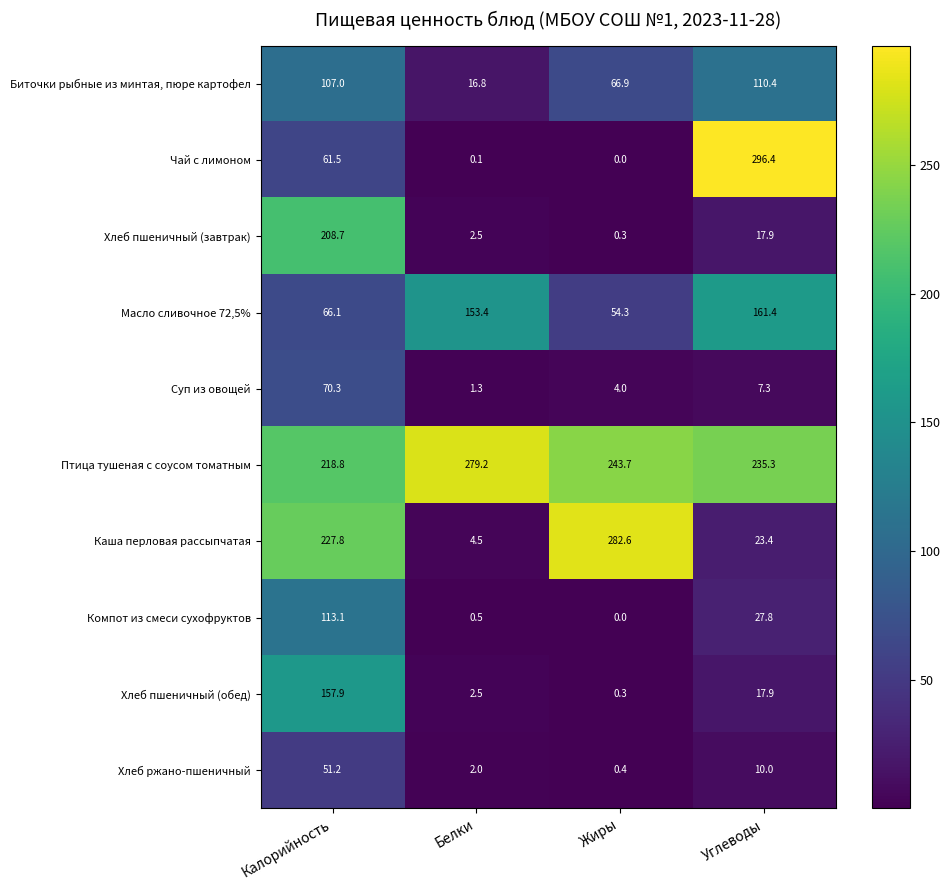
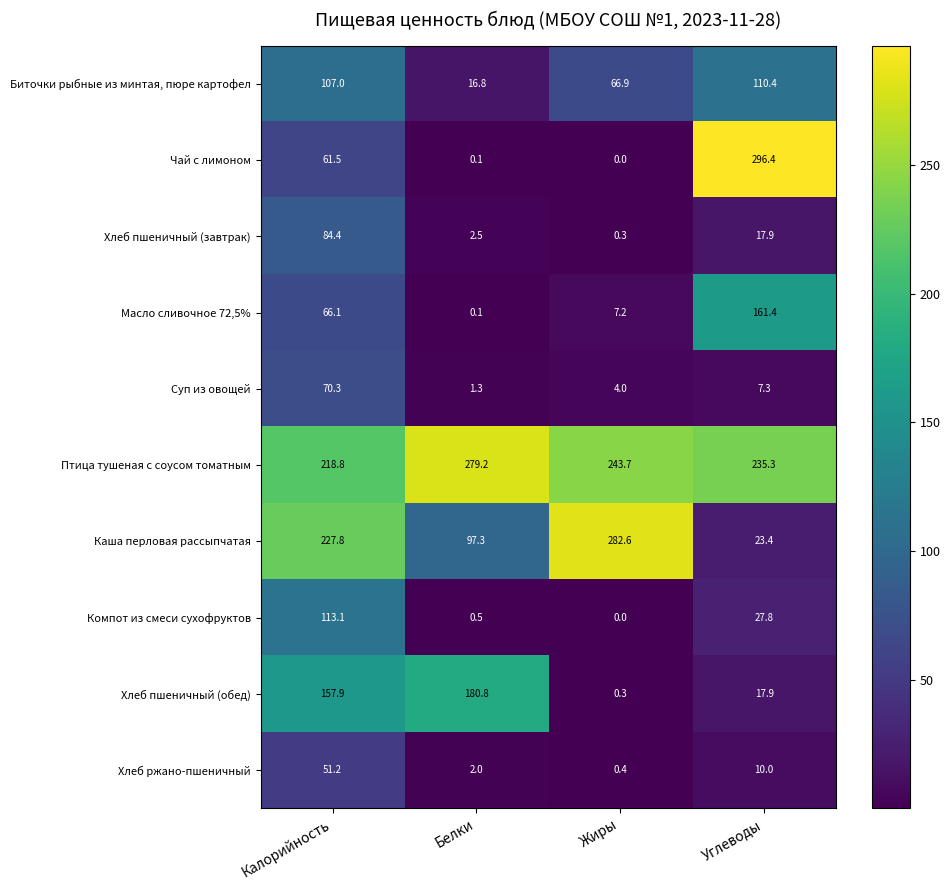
  {
    "Биточки рыбные из минтая, пюре картофел": {
      "Калорийность": 107.0,
      "Белки": 16.8,
      "Жиры": 66.9,
      "Углеводы": 110.4
    },
    "Чай с лимоном": {
      "Калорийность": 61.5,
      "Белки": 0.1,
      "Жиры": 0.0,
      "Углеводы": 296.4
    },
    "Хлеб пшеничный (завтрак)": {
-     "Калорийность": 208.7,
+     "Калорийность": 84.4,
      "Белки": 2.5,
      "Жиры": 0.3,
      "Углеводы": 17.9
    },
    "Масло сливочное 72,5%": {
      "Калорийность": 66.1,
-     "Белки": 153.4,
-     "Жиры": 54.3,
+     "Белки": 0.1,
+     "Жиры": 7.2,
      "Углеводы": 161.4
    },
    "Суп из овощей": {
      "Калорийность": 70.3,
      "Белки": 1.3,
      "Жиры": 4.0,
      "Углеводы": 7.3
    },
    "Птица тушеная с соусом томатным": {
      "Калорийность": 218.8,
      "Белки": 279.2,
      "Жиры": 243.7,
      "Углеводы": 235.3
    },
    "Каша перловая рассыпчатая": {
      "Калорийность": 227.8,
-     "Белки": 4.5,
+     "Белки": 97.3,
      "Жиры": 282.6,
      "Углеводы": 23.4
    },
    "Компот из смеси сухофруктов": {
      "Калорийность": 113.1,
      "Белки": 0.5,
      "Жиры": 0.0,
      "Углеводы": 27.8
    },
    "Хлеб пшеничный (обед)": {
      "Калорийность": 157.9,
-     "Белки": 2.5,
+     "Белки": 180.8,
      "Жиры": 0.3,
      "Углеводы": 17.9
    },
    "Хлеб ржано-пшеничный": {
      "Калорийность": 51.2,
      "Белки": 2.0,
      "Жиры": 0.4,
      "Углеводы": 10.0
    }
  }
